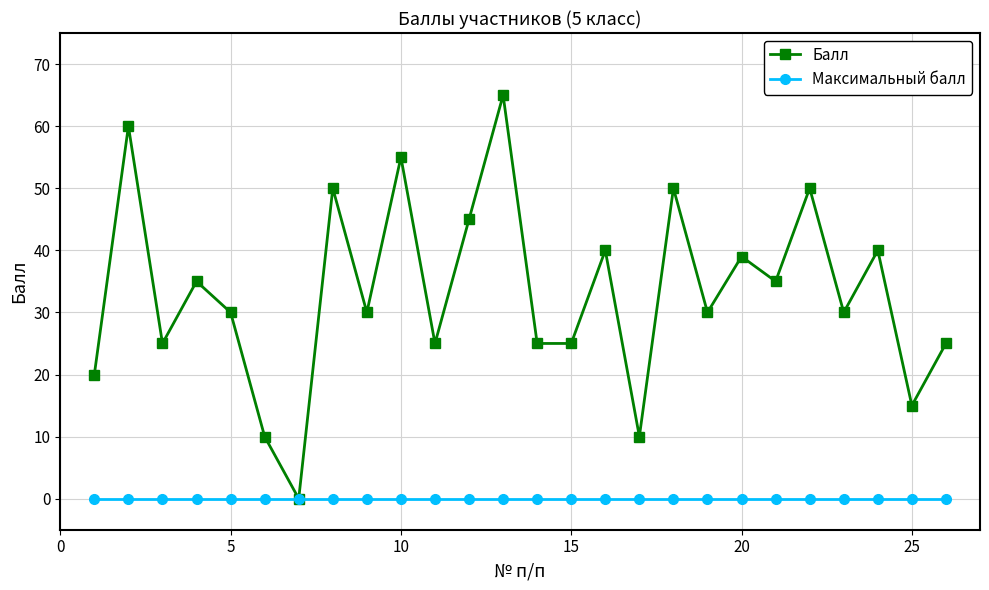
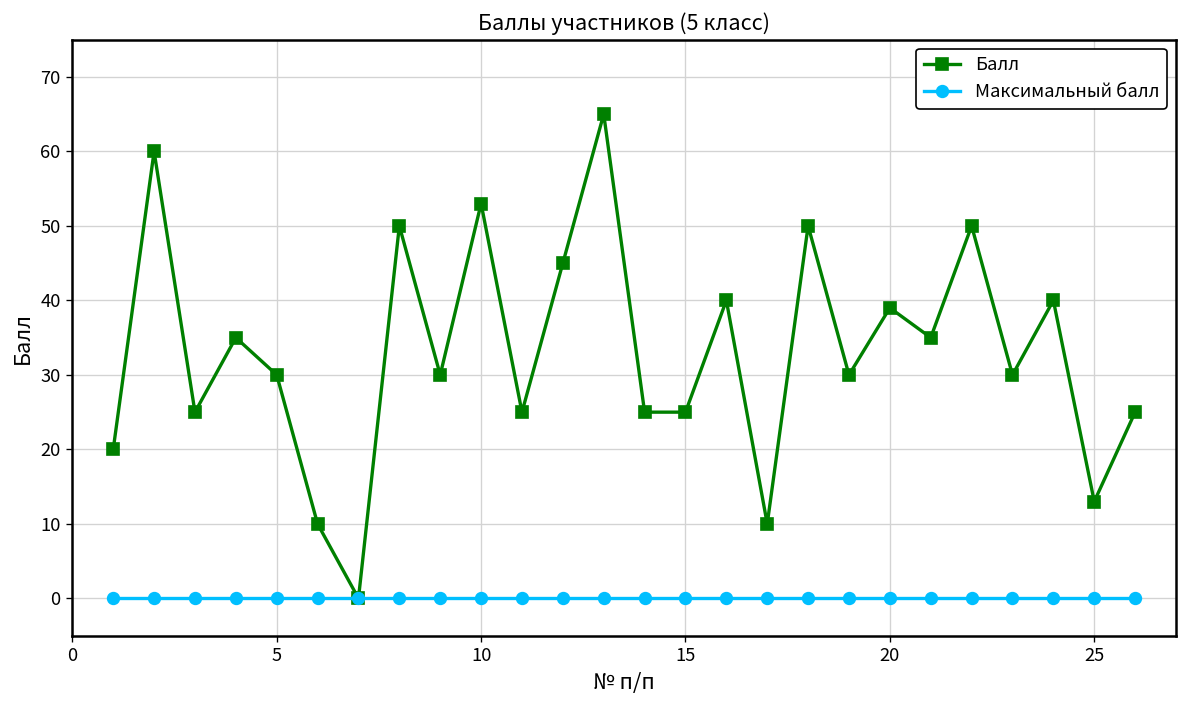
  {
    "Балл": {
      "5": 30,
-     "10": 55,
+     "10": 53,
      "15": 25,
      "20": 39,
-     "25": 15
+     "25": 13
    },
    "Максимальный балл": {
      "5": 0,
      "10": 0,
      "15": 0,
      "20": 0,
      "25": 0
    }
  }
